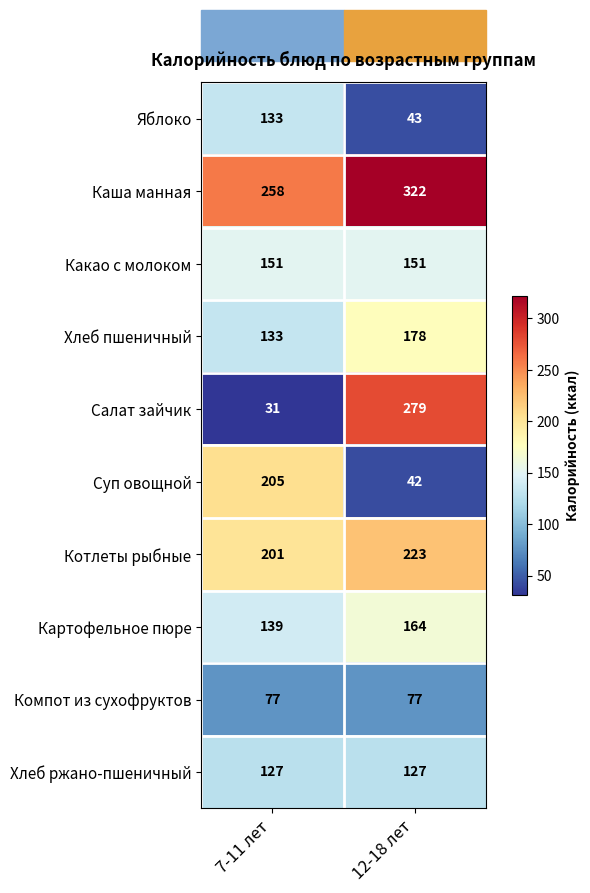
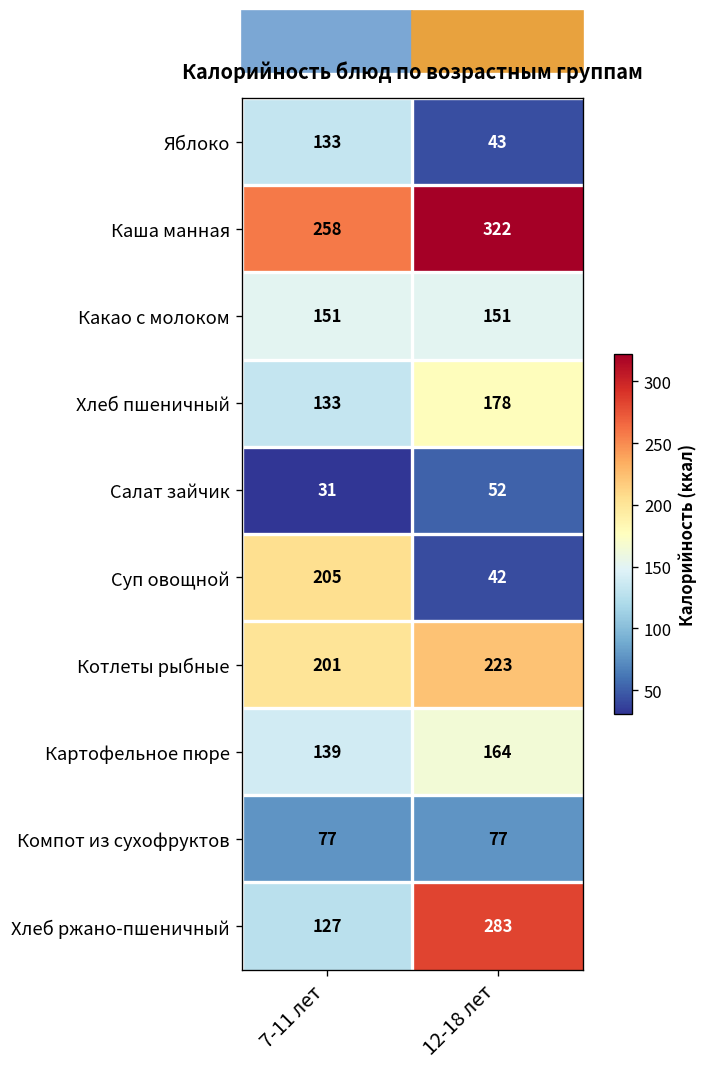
  {
    "Яблоко": {
      "7-11 лет": 133,
      "12-18 лет": 43
    },
    "Каша манная": {
      "7-11 лет": 258,
      "12-18 лет": 322
    },
    "Какао с молоком": {
      "7-11 лет": 151,
      "12-18 лет": 151
    },
    "Хлеб пшеничный": {
      "7-11 лет": 133,
      "12-18 лет": 178
    },
    "Салат зайчик": {
      "7-11 лет": 31,
-     "12-18 лет": 279
+     "12-18 лет": 52
    },
    "Суп овощной": {
      "7-11 лет": 205,
      "12-18 лет": 42
    },
    "Котлеты рыбные": {
      "7-11 лет": 201,
      "12-18 лет": 223
    },
    "Картофельное пюре": {
      "7-11 лет": 139,
      "12-18 лет": 164
    },
    "Компот из сухофруктов": {
      "7-11 лет": 77,
      "12-18 лет": 77
    },
    "Хлеб ржано-пшеничный": {
      "7-11 лет": 127,
-     "12-18 лет": 127
+     "12-18 лет": 283
    }
  }
